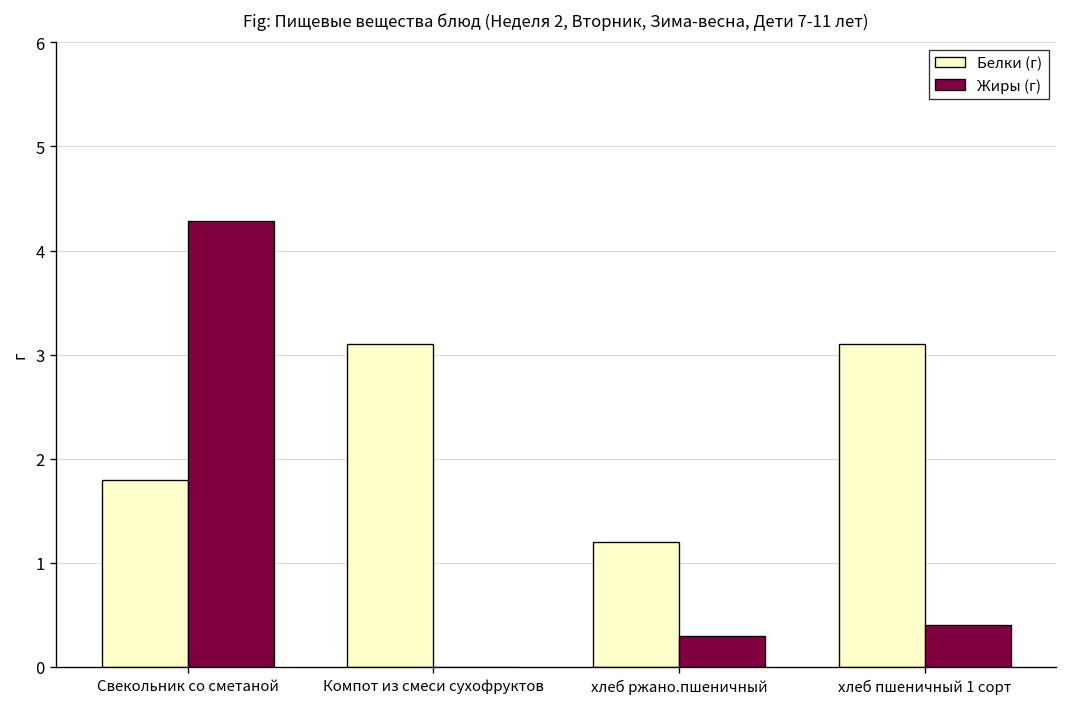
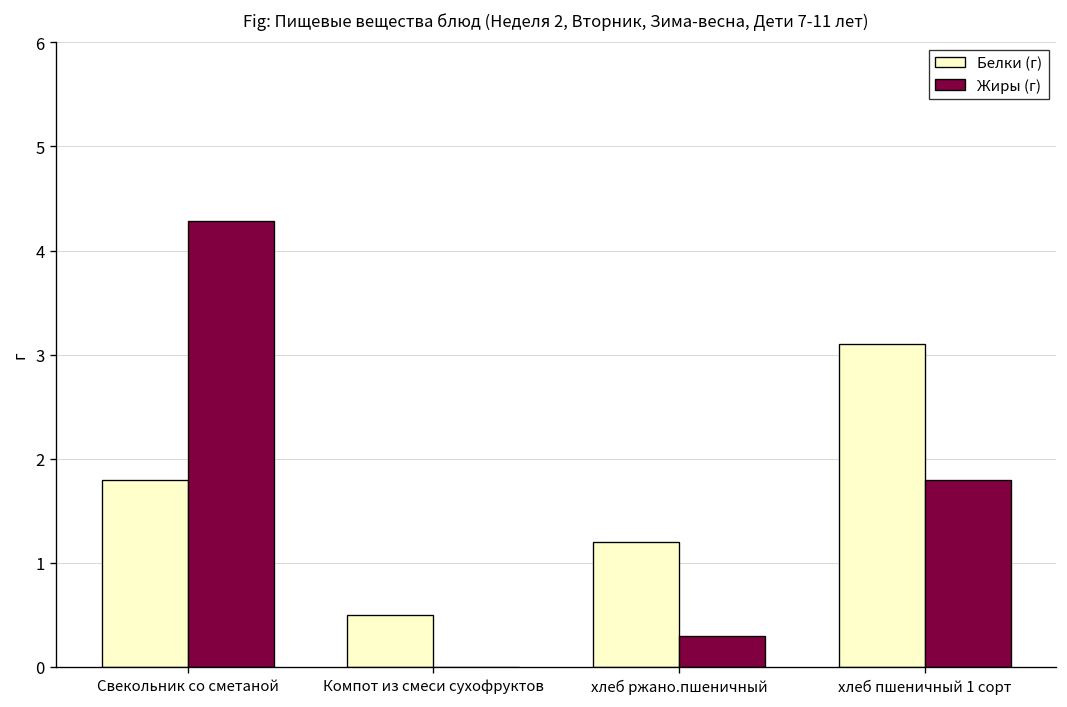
  {
    "Белки (г)": {
      "Свекольник со сметаной": 1.8,
-     "Компот из смеси сухофруктов": 3.1,
+     "Компот из смеси сухофруктов": 0.5,
      "хлеб ржано.пшеничный": 1.2,
      "хлеб пшеничный 1 сорт": 3.1
    },
    "Жиры (г)": {
      "Свекольник со сметаной": 4.3,
      "Компот из смеси сухофруктов": 0.0,
      "хлеб ржано.пшеничный": 0.3,
-     "хлеб пшеничный 1 сорт": 0.4
+     "хлеб пшеничный 1 сорт": 1.8
    }
  }
